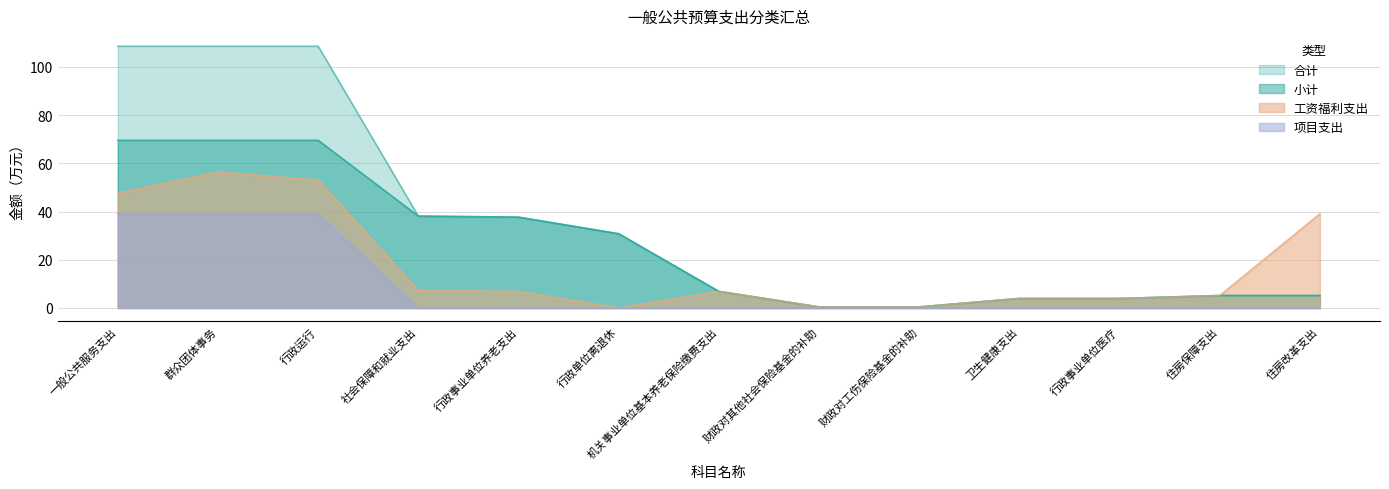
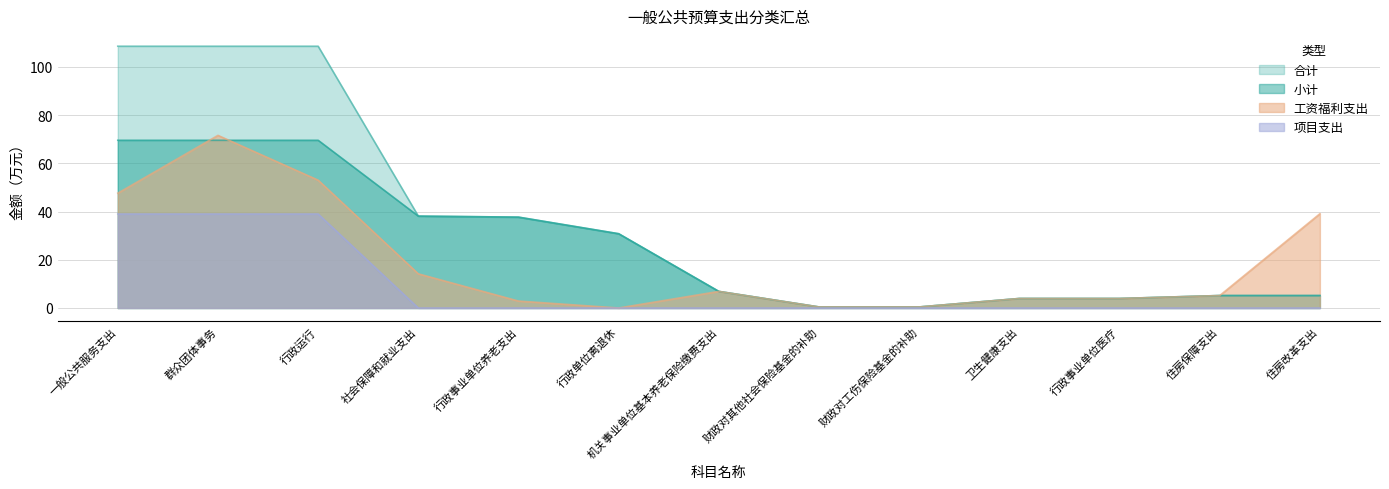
  {
    "工资福利支出": {
      "一般公共服务支出": 48,
-     "群众团体事务": 56,
+     "群众团体事务": 72,
      "行政运行": 53,
-     "社会保障和就业支出": 7,
-     "行政事业单位养老支出": 7,
+     "社会保障和就业支出": 14,
+     "行政事业单位养老支出": 3,
      "住房改革支出": 39
    }
  }
